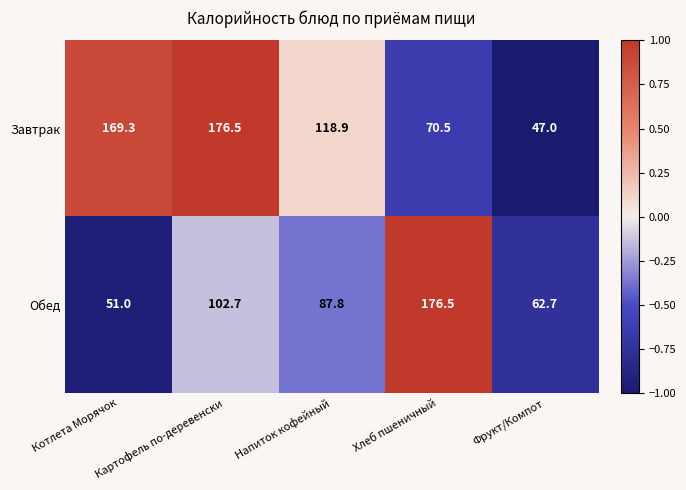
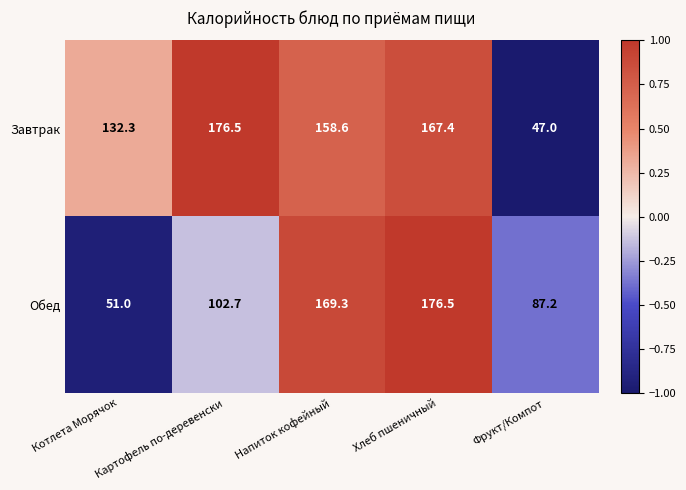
  {
    "Завтрак": {
-     "Котлета Морячок": 169.3,
+     "Котлета Морячок": 132.3,
      "Картофель по-деревенски": 176.5,
-     "Напиток кофейный": 118.9,
-     "Хлеб пшеничный": 70.5,
+     "Напиток кофейный": 158.6,
+     "Хлеб пшеничный": 167.4,
      "Фрукт/Компот": 47.0
    },
    "Обед": {
      "Котлета Морячок": 51.0,
      "Картофель по-деревенски": 102.7,
-     "Напиток кофейный": 87.8,
+     "Напиток кофейный": 169.3,
      "Хлеб пшеничный": 176.5,
-     "Фрукт/Компот": 62.7
+     "Фрукт/Компот": 87.2
    }
  }
